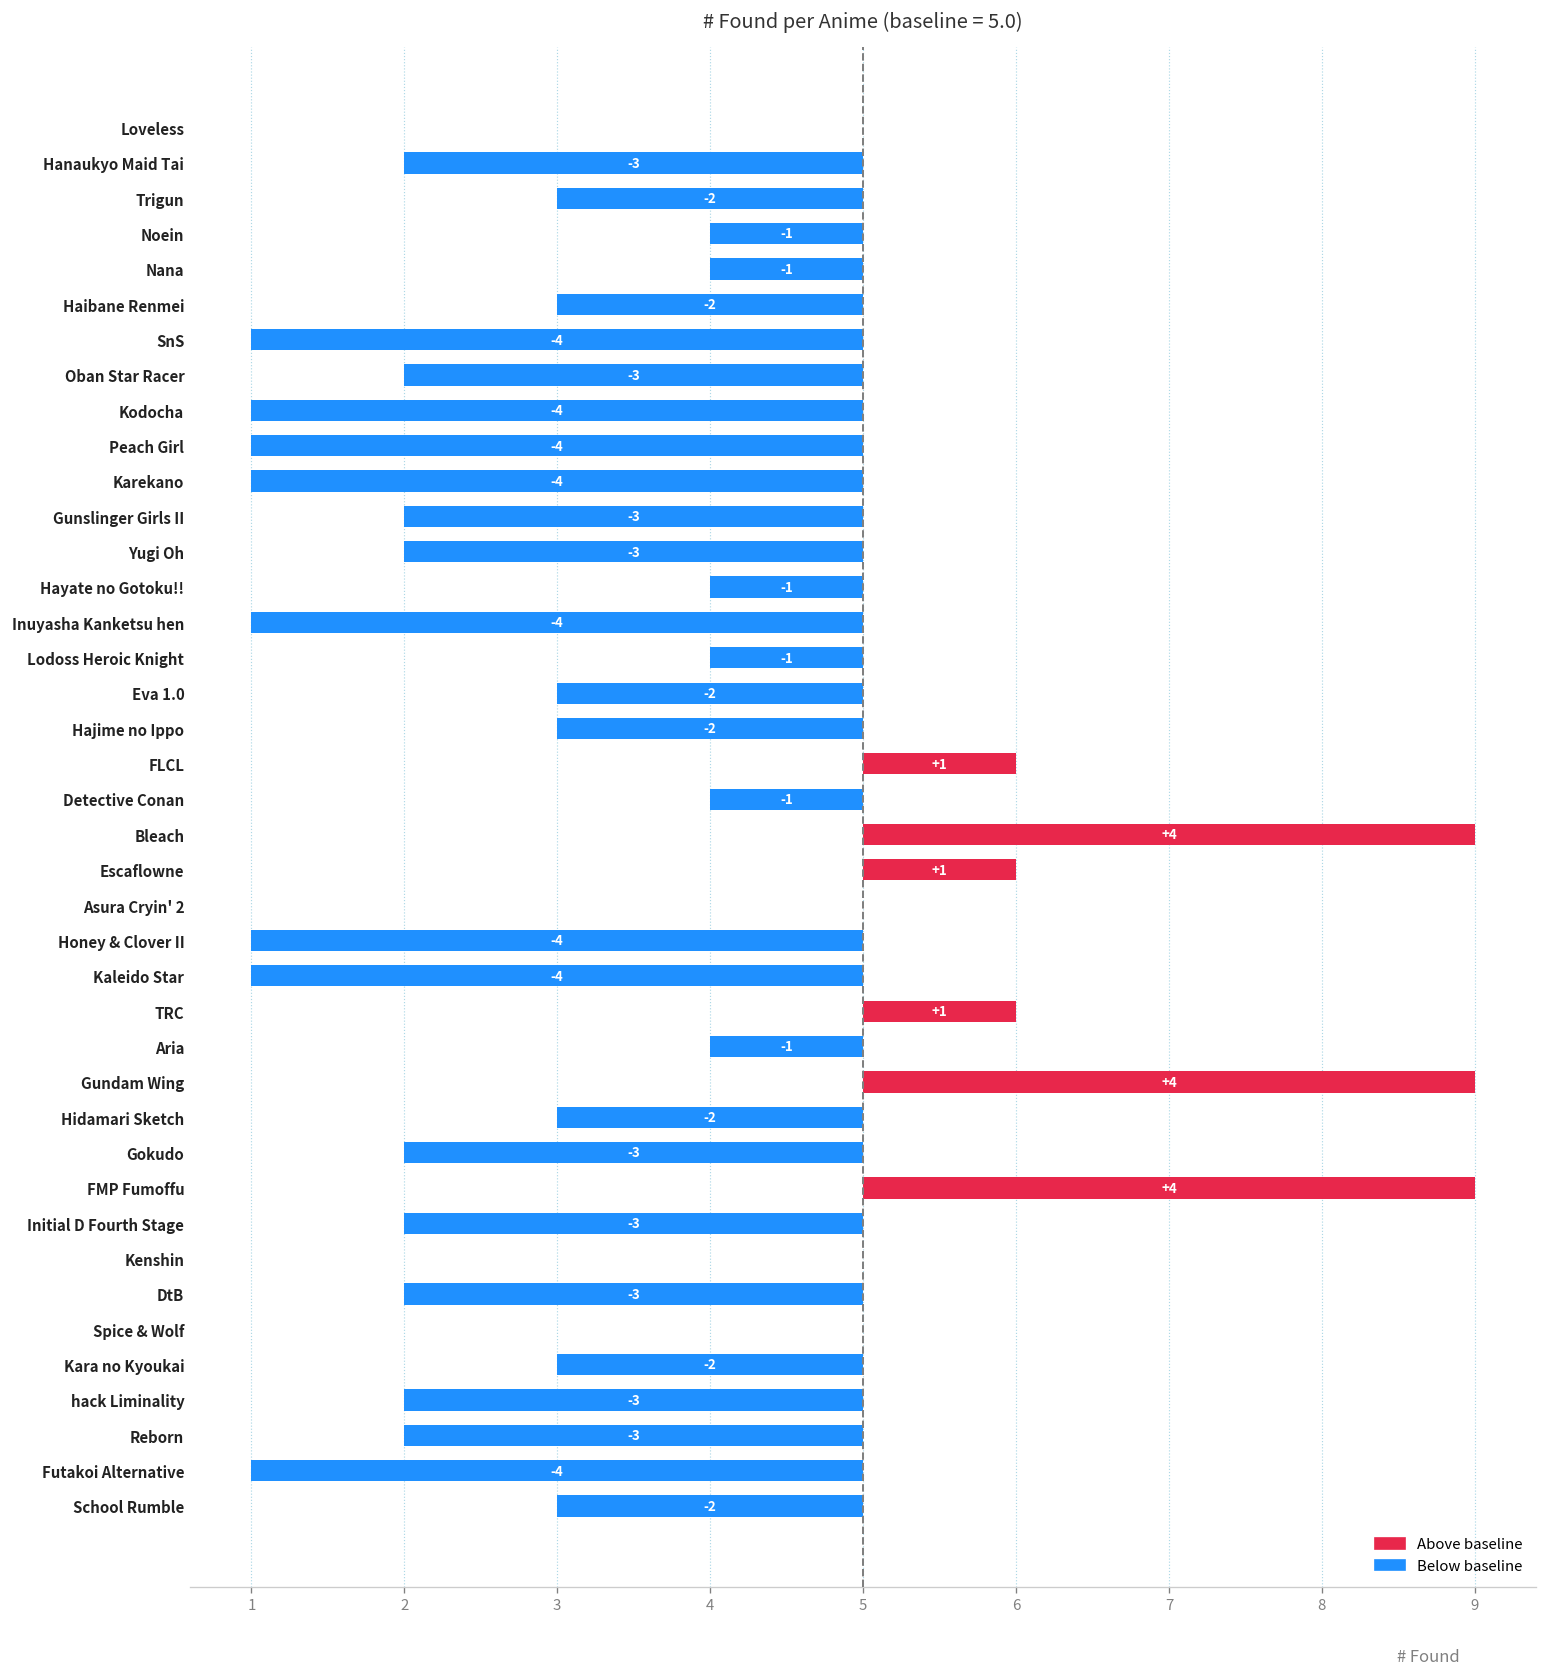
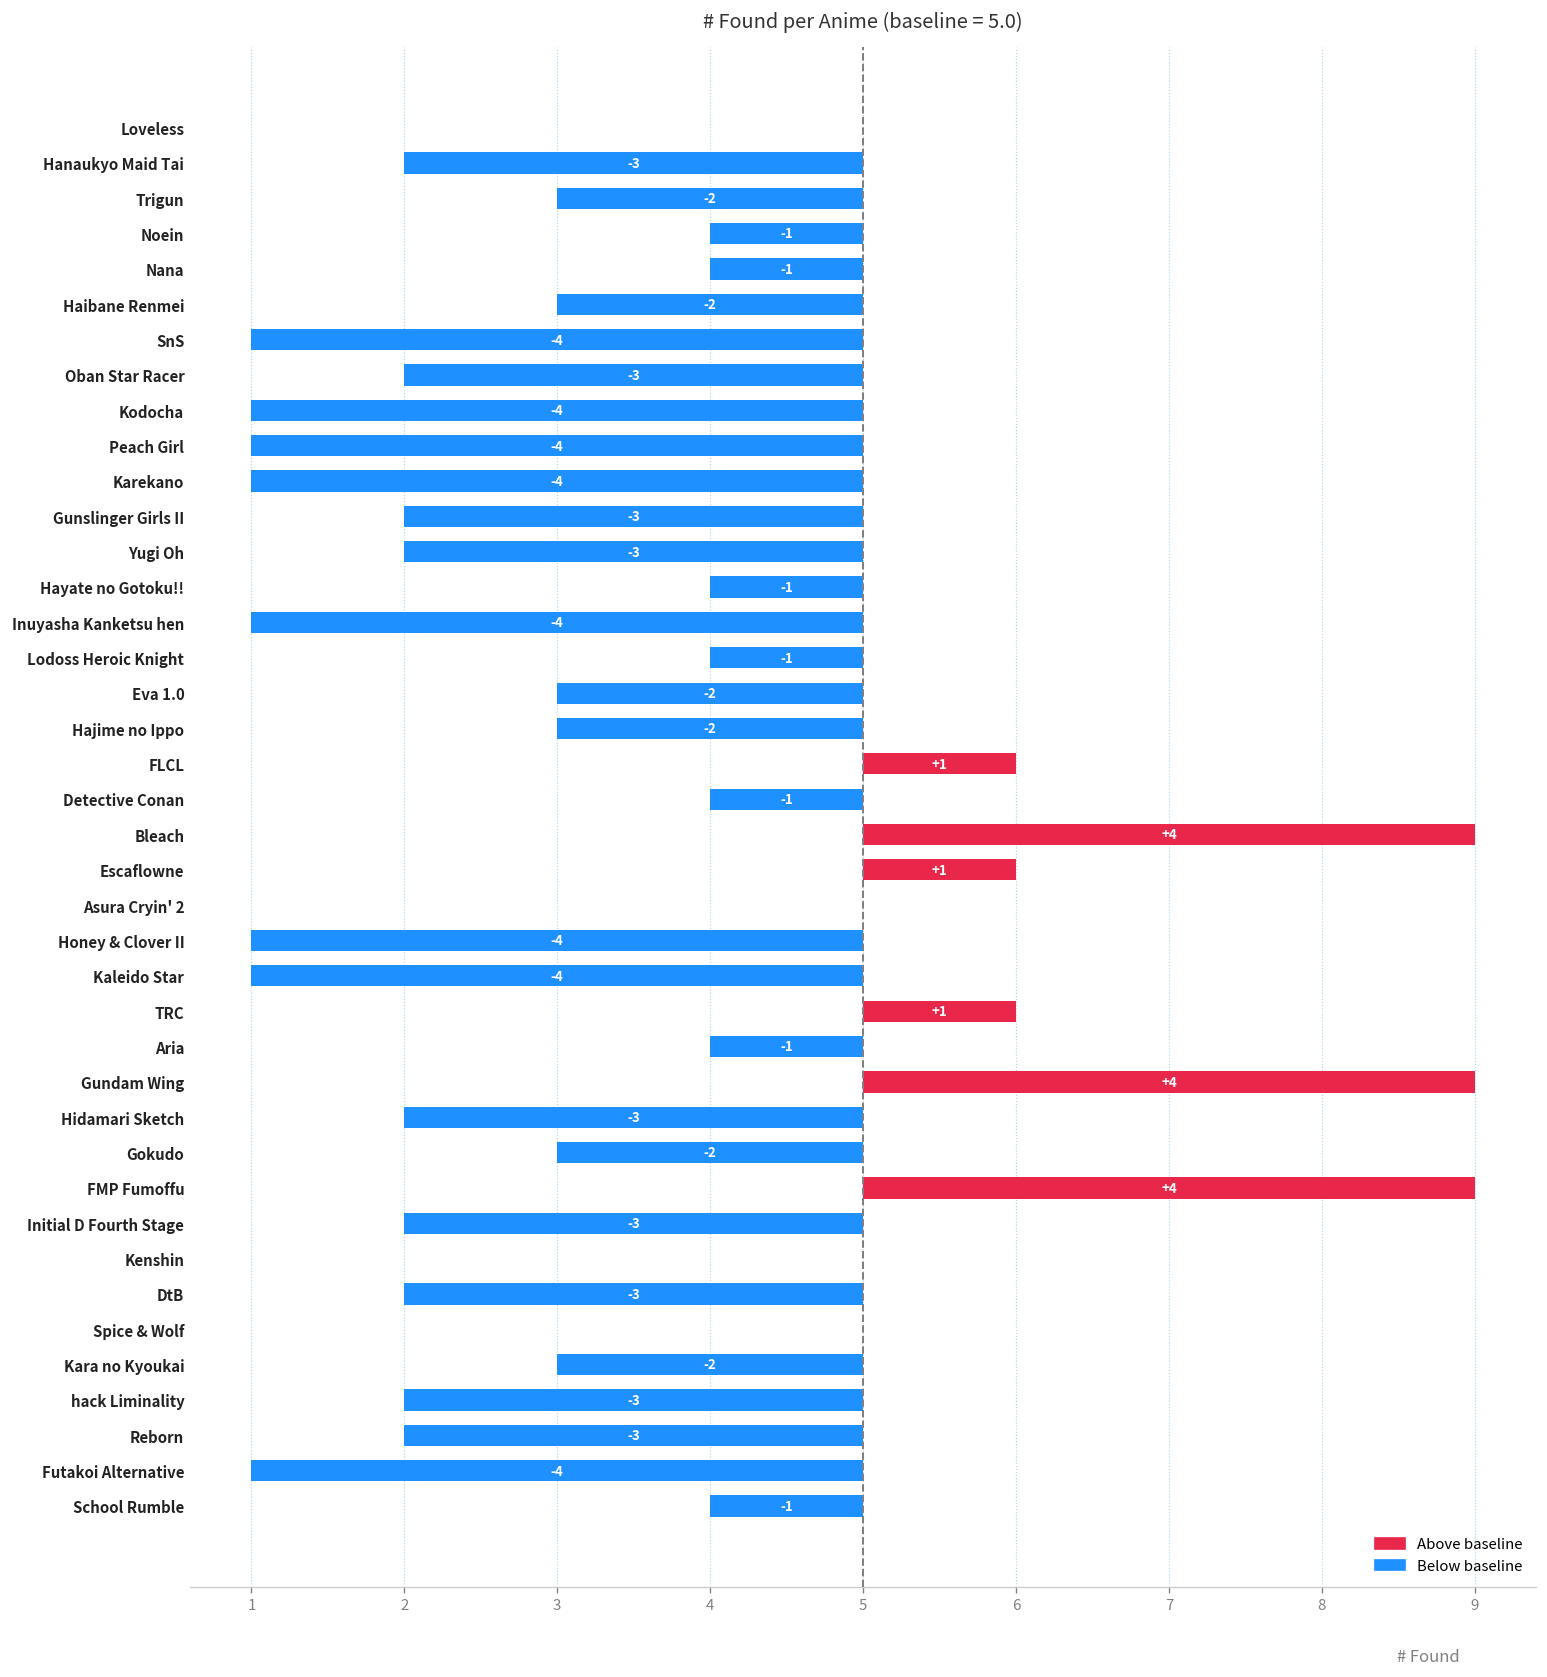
  {
    "Hanaukyo Maid Tai": "-3",
    "Trigun": "-2",
    "Noein": "-1",
    "Nana": "-1",
    "Haibane Renmei": "-2",
    "SnS": "-4",
    "Oban Star Racer": "-3",
    "Kodocha": "-4",
    "Peach Girl": "-4",
    "Karekano": "-4",
    "Gunslinger Girls II": "-3",
    "Yugi Oh": "-3",
    "Hayate no Gotoku!!": "-1",
    "Inuyasha Kanketsu hen": "-4",
    "Lodoss Heroic Knight": "-1",
    "Eva 1.0": "-2",
    "Hajime no Ippo": "-2",
    "FLCL": "+1",
    "Detective Conan": "-1",
    "Bleach": "+4",
    "Escaflowne": "+1",
    "Honey & Clover II": "-4",
    "Kaleido Star": "-4",
    "TRC": "+1",
    "Aria": "-1",
    "Gundam Wing": "+4",
-   "Hidamari Sketch": "-2",
-   "Gokudo": "-3",
+   "Hidamari Sketch": "-3",
+   "Gokudo": "-2",
    "FMP Fumoffu": "+4",
    "Initial D Fourth Stage": "-3",
    "DtB": "-3",
    "Kara no Kyoukai": "-2",
    "hack Liminality": "-3",
    "Reborn": "-3",
    "Futakoi Alternative": "-4",
-   "School Rumble": "-2"
+   "School Rumble": "-1"
  }
